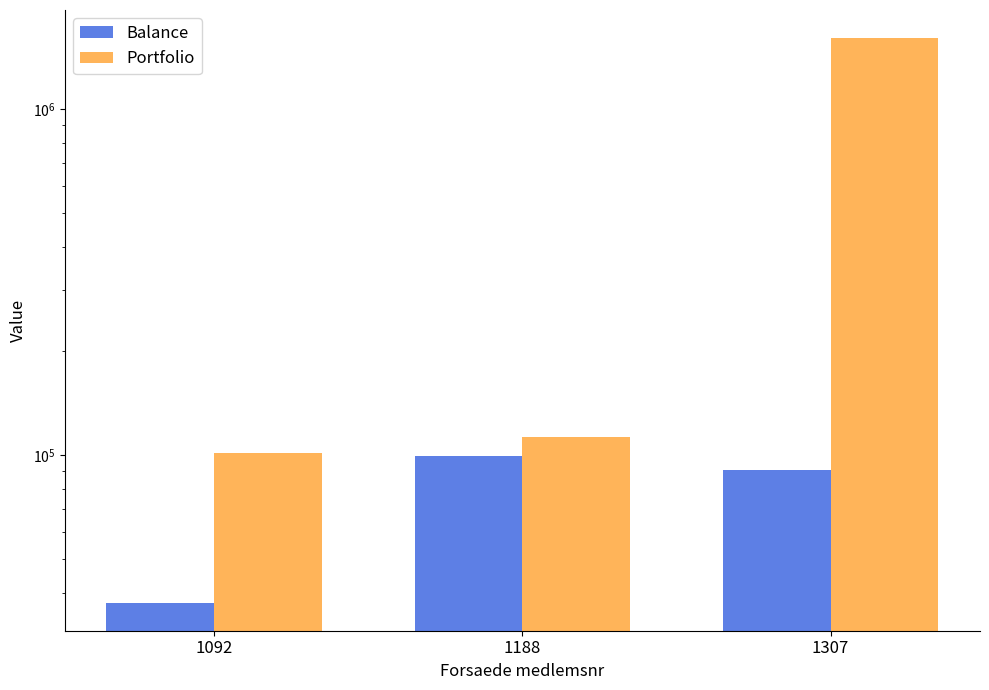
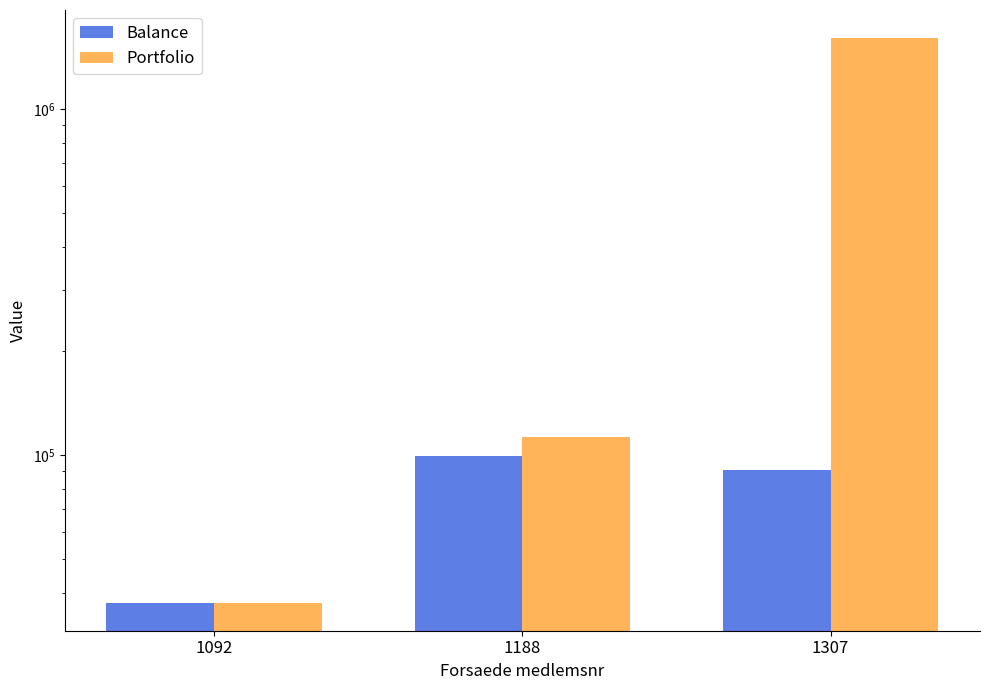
  {
    "Balance": {
      "1092": 38000,
      "1188": 99000,
      "1307": 91000
    },
    "Portfolio": {
-     "1092": 102000,
+     "1092": 38000,
      "1188": 113000,
      "1307": 1600000
    }
  }
